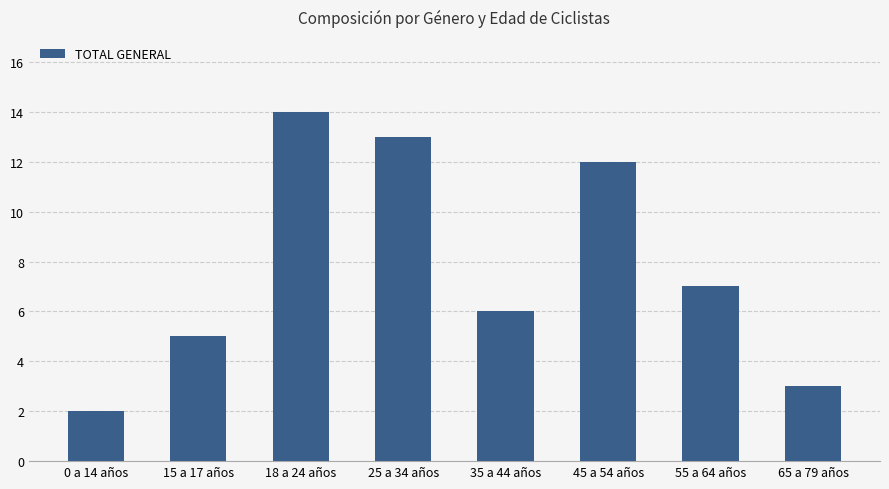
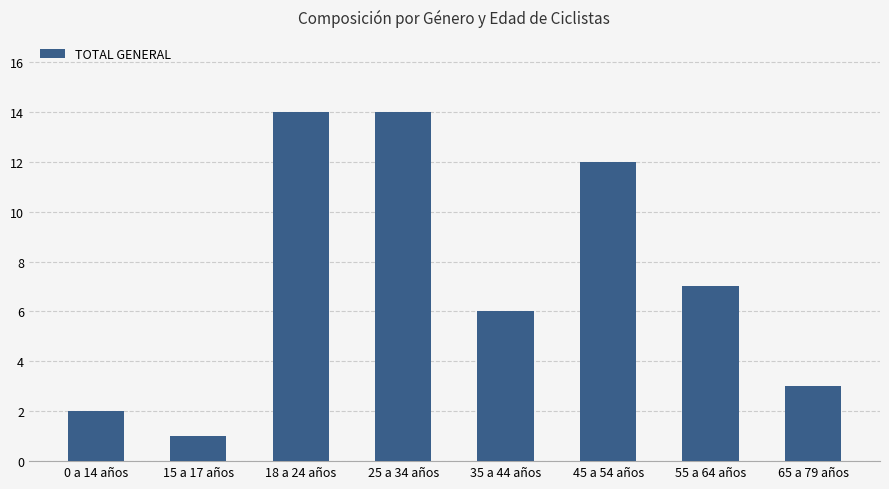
  {
    "0 a 14 años": 2,
-   "15 a 17 años": 5,
+   "15 a 17 años": 1,
    "18 a 24 años": 14,
-   "25 a 34 años": 13,
+   "25 a 34 años": 14,
    "35 a 44 años": 6,
    "45 a 54 años": 12,
    "55 a 64 años": 7,
    "65 a 79 años": 3
  }
